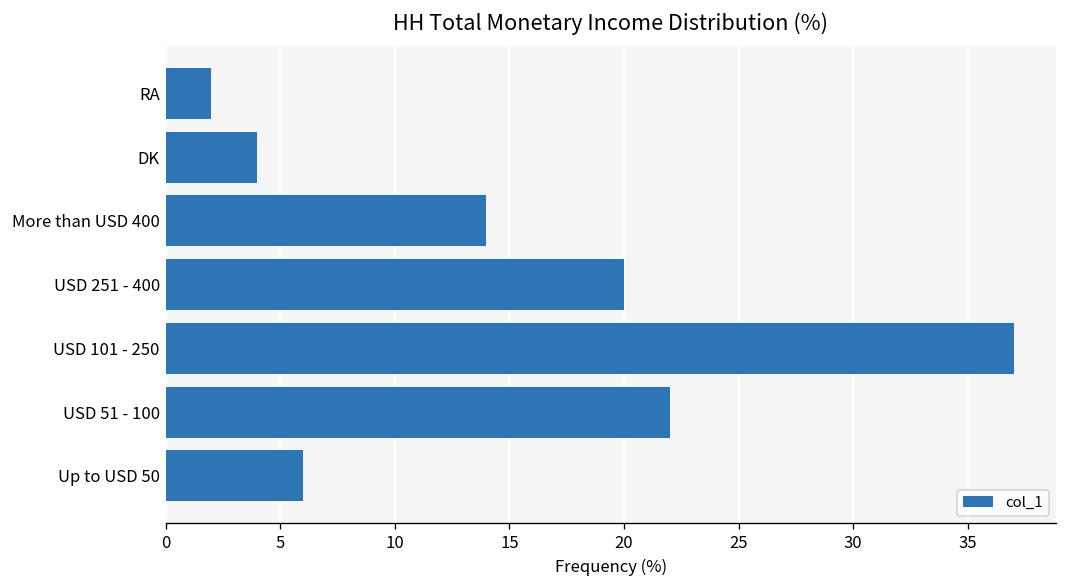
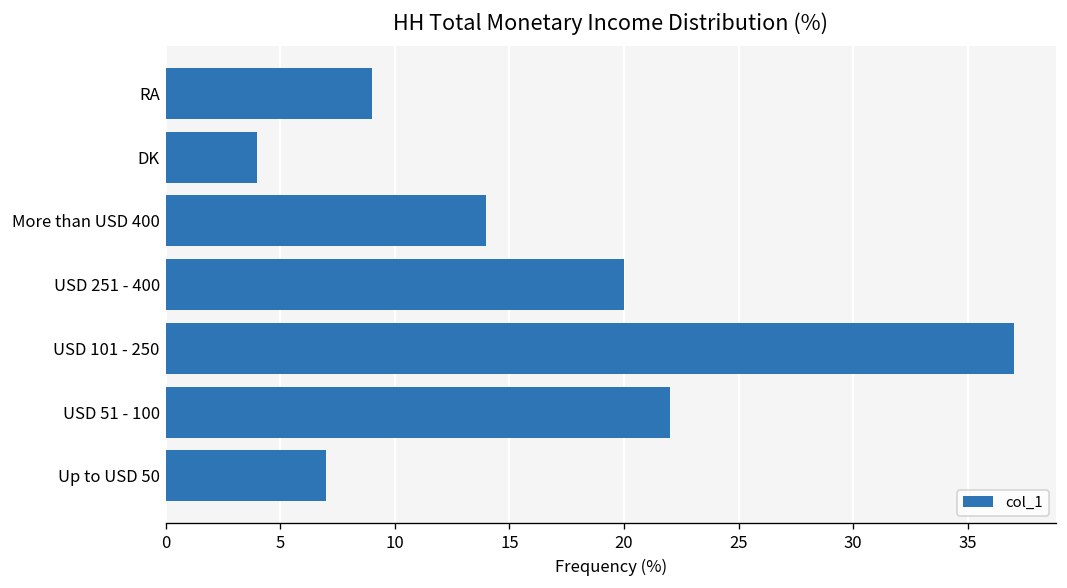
  {
-   "RA": 2,
+   "RA": 9,
    "DK": 4,
    "More than USD 400": 14,
    "USD 251 - 400": 20,
    "USD 101 - 250": 37,
    "USD 51 - 100": 22,
-   "Up to USD 50": 6
+   "Up to USD 50": 7
  }
